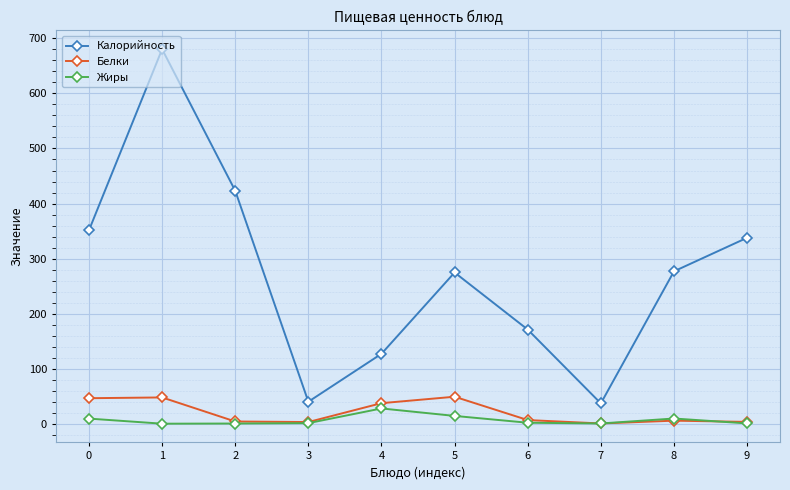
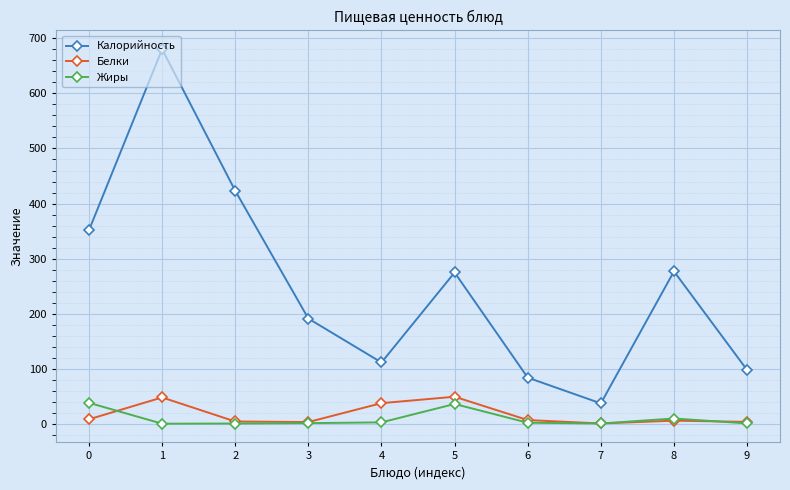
  {
    "Калорийность": {
      "0": 350,
      "2": 420,
-     "3": 40,
-     "4": 130,
+     "3": 190,
+     "4": 110,
      "5": 270,
-     "6": 170,
+     "6": 80,
      "7": 40,
      "8": 280,
-     "9": 340
+     "9": 100
    },
    "Белки": {
-     "0": 50,
+     "0": 10,
      "1": 50,
      "4": 40,
      "5": 50,
      "6": 10
    },
    "Жиры": {
-     "0": 10,
+     "0": 40,
      "1": 0,
-     "4": 30,
-     "5": 10,
+     "4": 0,
+     "5": 40,
      "6": 0
    }
  }
